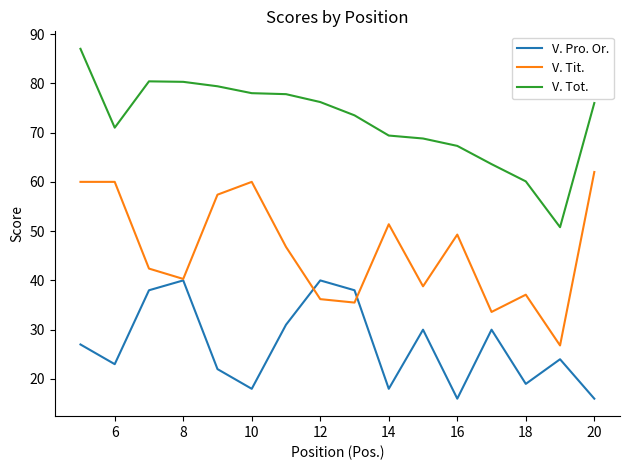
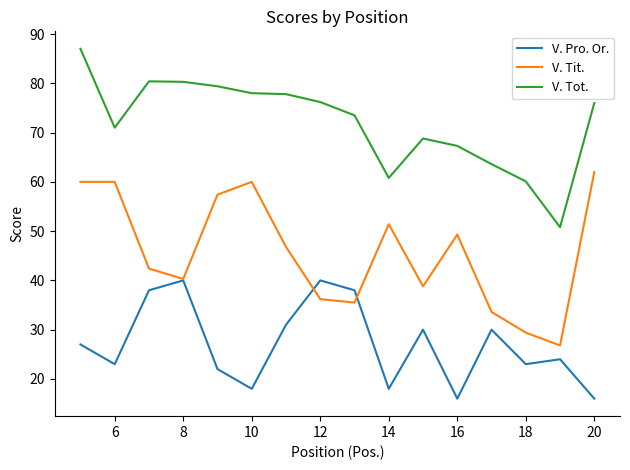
  {
    "V. Pro. Or.": {
      "6": 23,
      "10": 18,
      "12": 40,
      "14": 18,
      "16": 16,
-     "18": 19,
+     "18": 23,
      "20": 16
    },
    "V. Tit.": {
      "6": 60,
      "10": 60,
      "12": 36,
      "14": 51,
      "16": 49,
-     "18": 37,
+     "18": 29,
      "20": 62
    },
    "V. Tot.": {
      "6": 71,
      "8": 80,
      "10": 78,
      "12": 76,
-     "14": 69,
+     "14": 61,
      "16": 67,
      "18": 60,
      "20": 76
    }
  }
